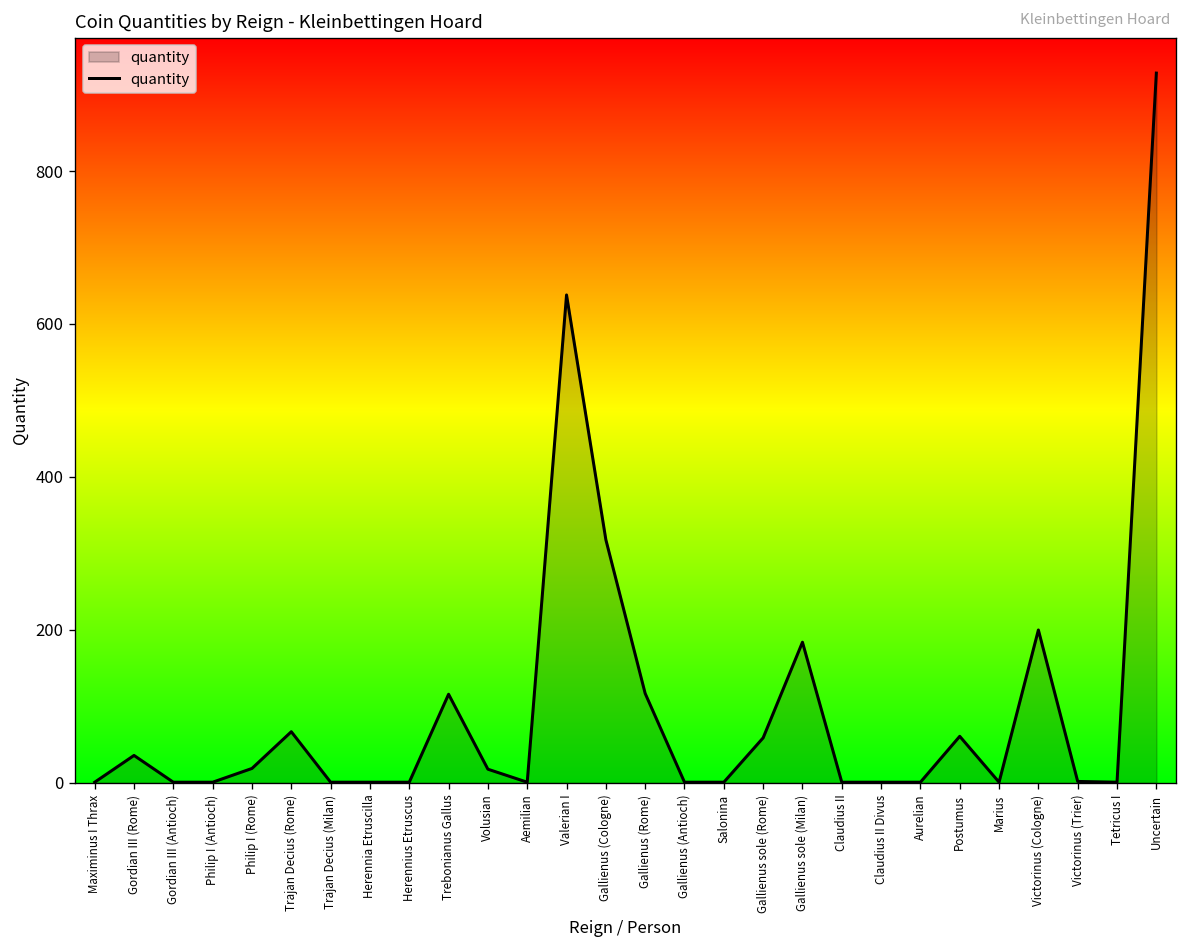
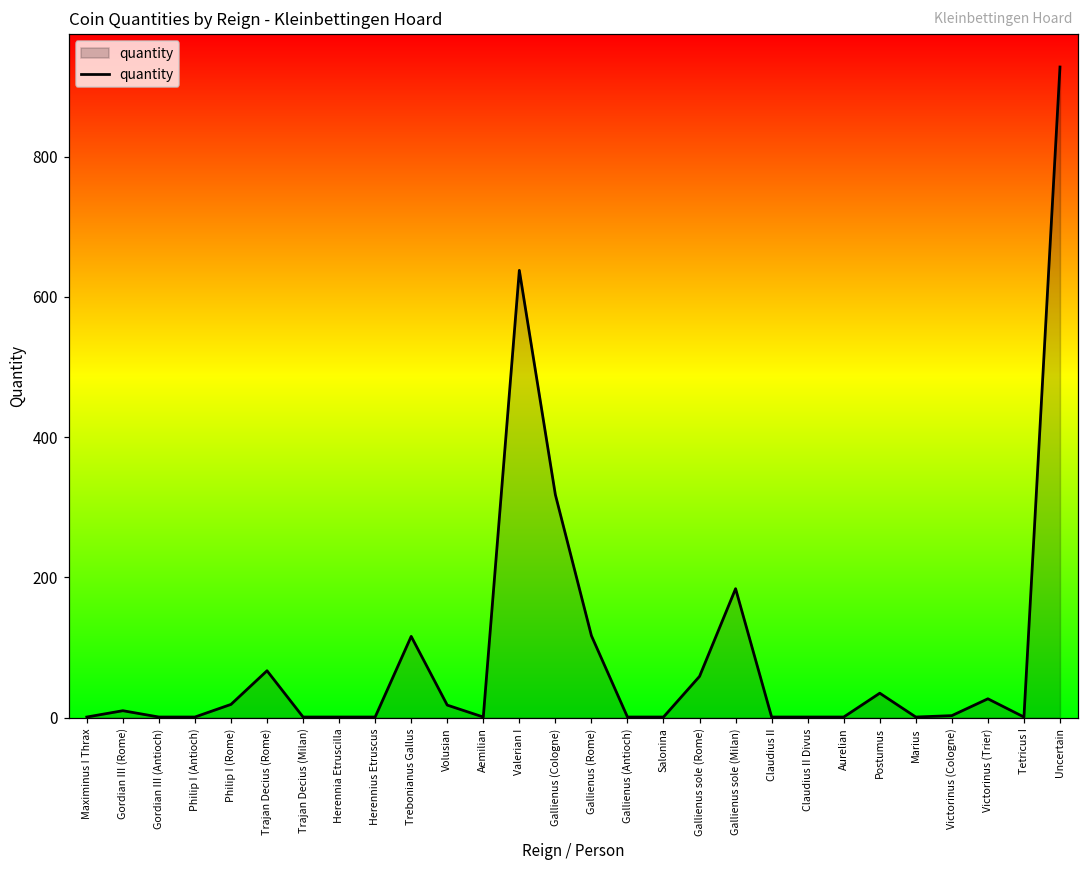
  {
    "Maximinus I Thrax": 0,
-   "Gordian III (Rome)": 40,
+   "Gordian III (Rome)": 10,
    "Gordian III (Antioch)": 0,
    "Philip I (Antioch)": 0,
    "Philip I (Rome)": 20,
    "Trajan Decius (Rome)": 70,
    "Trajan Decius (Milan)": 0,
    "Herennia Etruscilla": 0,
    "Herennius Etruscus": 0,
    "Trebonianus Gallus": 120,
    "Volusian": 20,
    "Aemilian": 0,
    "Valerian I": 640,
    "Gallienus (Cologne)": 320,
    "Gallienus (Rome)": 120,
    "Gallienus (Antioch)": 0,
    "Salonina": 0,
    "Gallienus sole (Rome)": 60,
    "Gallienus sole (Milan)": 180,
    "Claudius II": 0,
    "Claudius II Divus": 0,
    "Aurelian": 0,
-   "Postumus": 60,
+   "Postumus": 40,
    "Marius": 0,
-   "Victorinus (Cologne)": 200,
-   "Victorinus (Trier)": 0,
+   "Victorinus (Cologne)": 0,
+   "Victorinus (Trier)": 30,
    "Tetricus I": 0,
    "Uncertain": 930
  }
